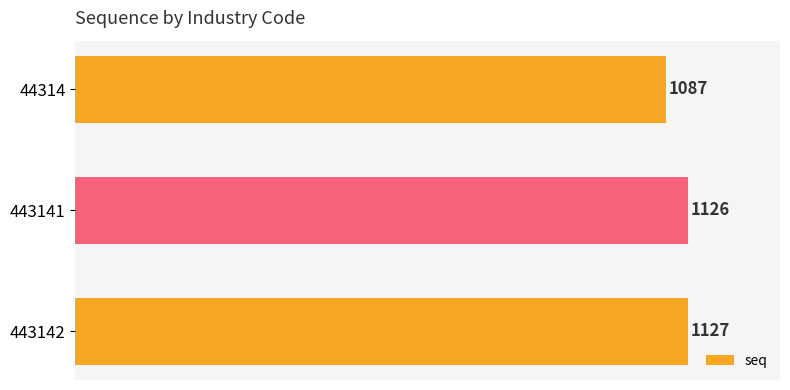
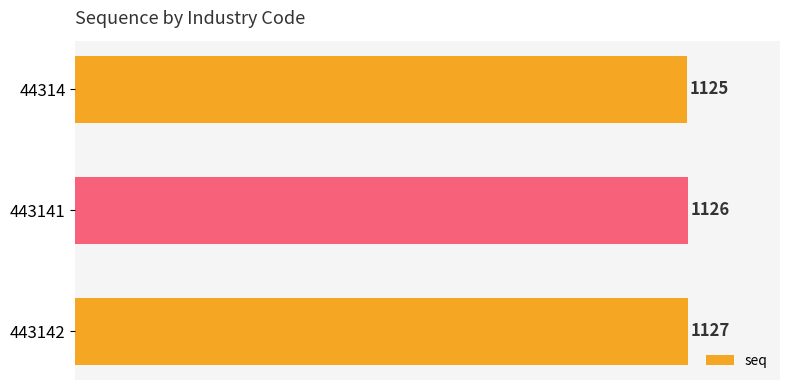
  {
-   "44314": 1087,
+   "44314": 1125,
    "443141": 1126,
    "443142": 1127
  }
